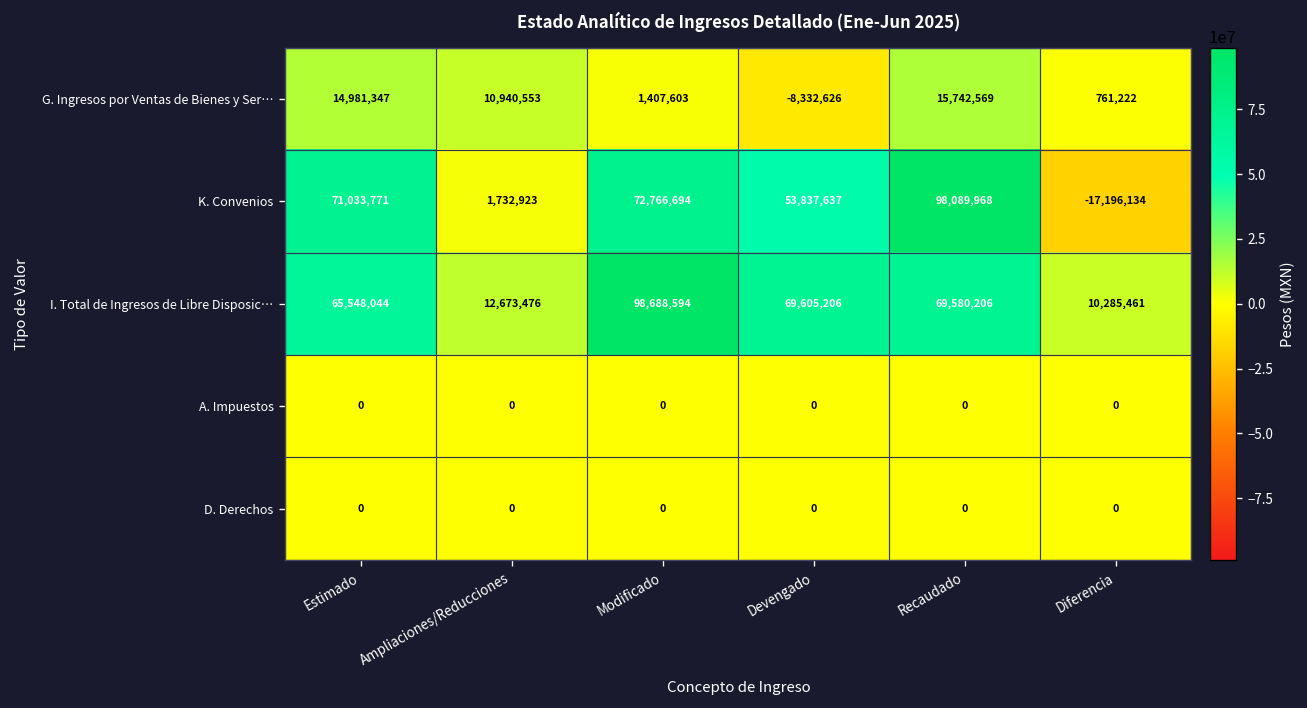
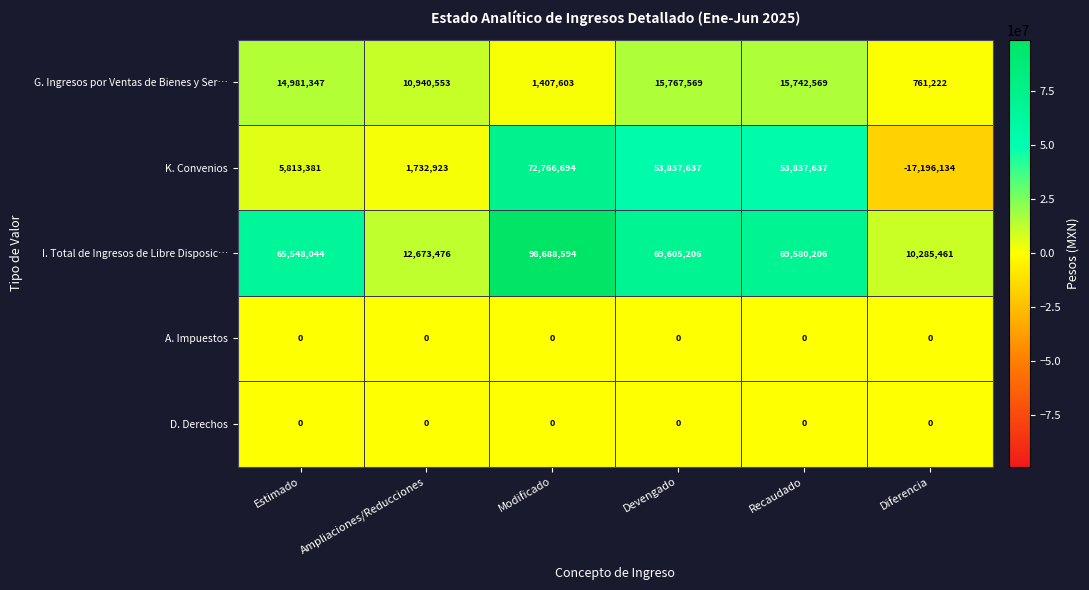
  {
    "G. Ingresos por Ventas de Bienes y Ser…": {
      "Estimado": "14,981,347",
      "Ampliaciones/Reducciones": "10,940,553",
      "Modificado": "1,407,603",
-     "Devengado": "-8,332,626",
+     "Devengado": "15,767,569",
      "Recaudado": "15,742,569",
      "Diferencia": "761,222"
    },
    "K. Convenios": {
-     "Estimado": "71,033,771",
+     "Estimado": "5,813,381",
      "Ampliaciones/Reducciones": "1,732,923",
      "Modificado": "72,766,694",
      "Devengado": "53,837,637",
-     "Recaudado": "98,089,968",
+     "Recaudado": "53,837,637",
      "Diferencia": "-17,196,134"
    },
    "I. Total de Ingresos de Libre Disposic…": {
      "Estimado": "65,548,044",
      "Ampliaciones/Reducciones": "12,673,476",
      "Modificado": "98,688,594",
      "Devengado": "69,605,206",
      "Recaudado": "69,580,206",
      "Diferencia": "10,285,461"
    },
    "A. Impuestos": {
      "Estimado": "0",
      "Ampliaciones/Reducciones": "0",
      "Modificado": "0",
      "Devengado": "0",
      "Recaudado": "0",
      "Diferencia": "0"
    },
    "D. Derechos": {
      "Estimado": "0",
      "Ampliaciones/Reducciones": "0",
      "Modificado": "0",
      "Devengado": "0",
      "Recaudado": "0",
      "Diferencia": "0"
    }
  }
